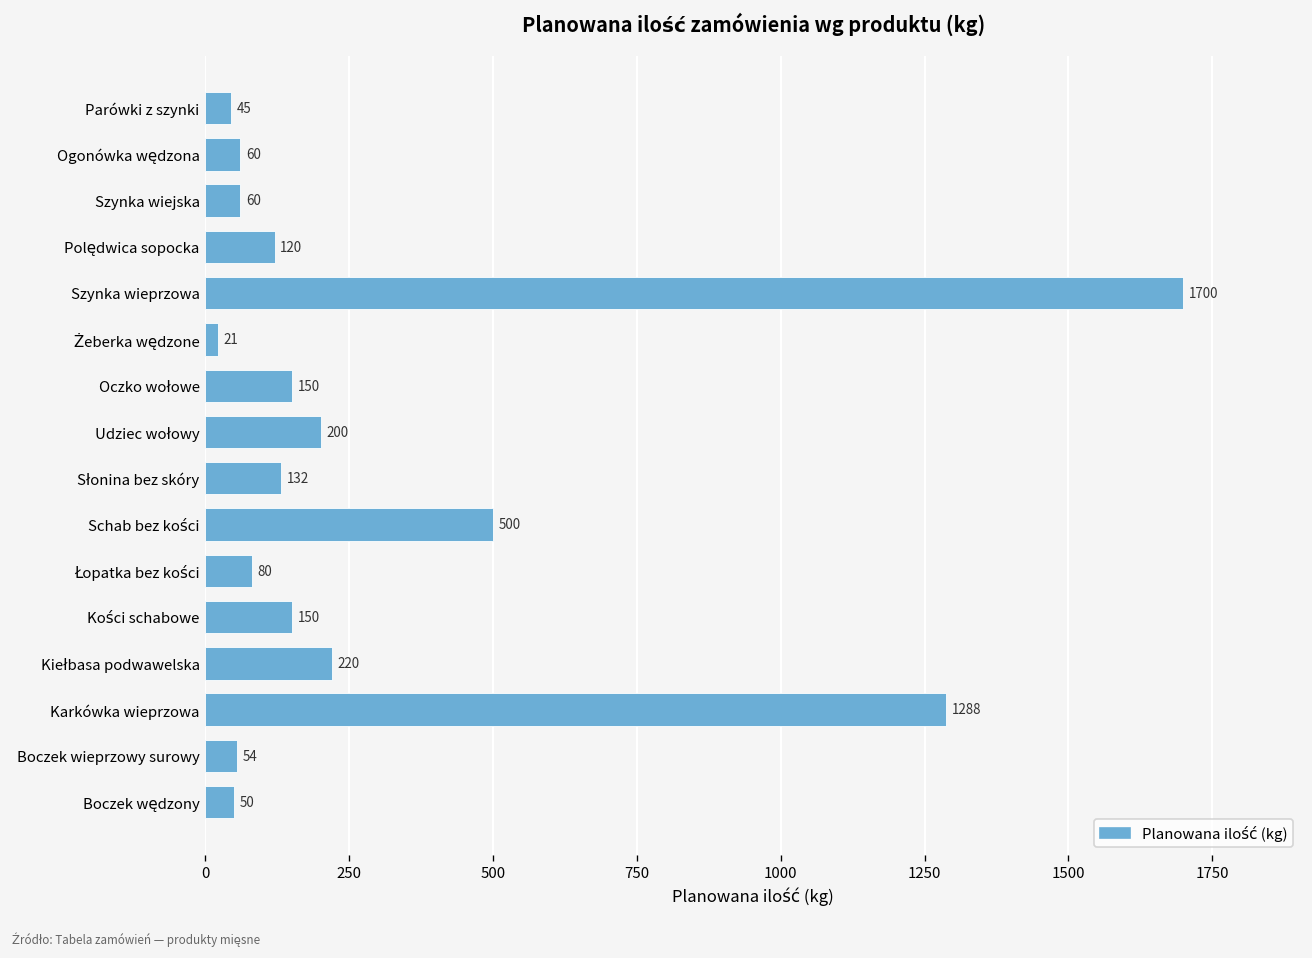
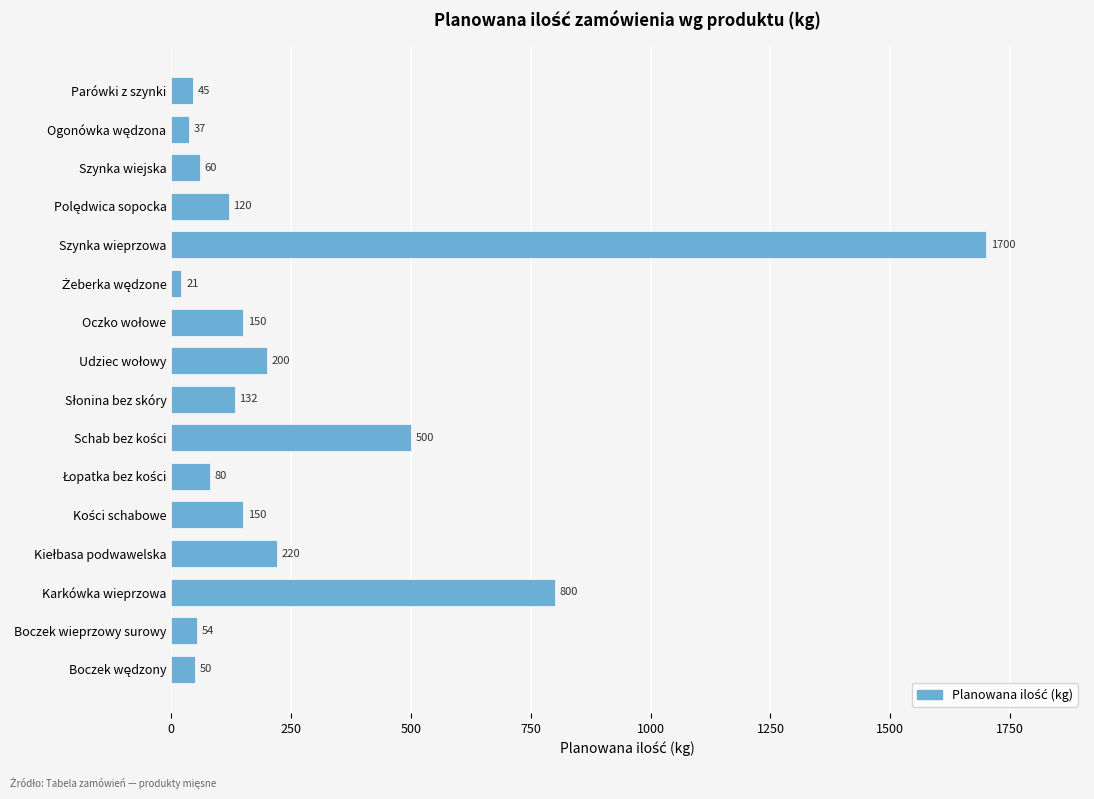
  {
    "Parówki z szynki": 45,
-   "Ogonówka wędzona": 60,
+   "Ogonówka wędzona": 37,
    "Szynka wiejska": 60,
    "Polędwica sopocka": 120,
    "Szynka wieprzowa": 1700,
    "Żeberka wędzone": 21,
    "Oczko wołowe": 150,
    "Udziec wołowy": 200,
    "Słonina bez skóry": 132,
    "Schab bez kości": 500,
    "Łopatka bez kości": 80,
    "Kości schabowe": 150,
    "Kiełbasa podwawelska": 220,
-   "Karkówka wieprzowa": 1288,
+   "Karkówka wieprzowa": 800,
    "Boczek wieprzowy surowy": 54,
    "Boczek wędzony": 50
  }
